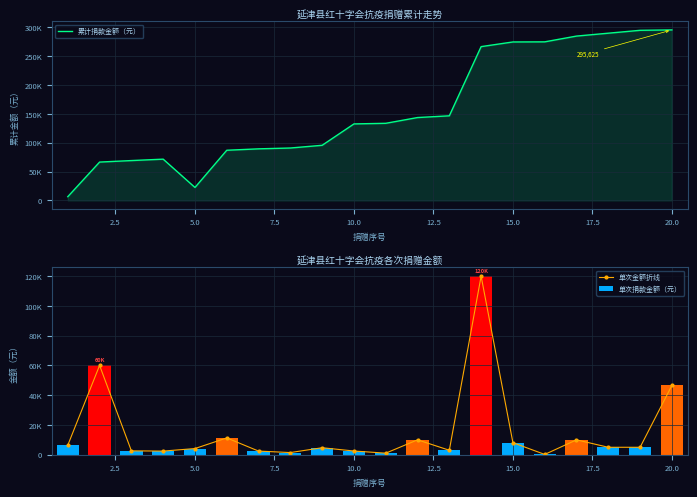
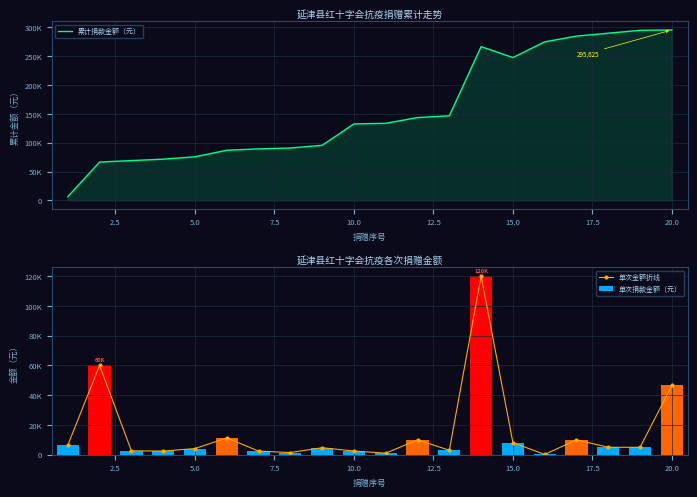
  {
    "延津县红十字会抗疫捐赠累计走势": {
-     "5.0": 20000,
+     "5.0": 80000,
      "10.0": 130000,
-     "15.0": 270000,
+     "15.0": 250000,
      "20.0": 300000
    },
    "延津县红十字会抗疫各次捐赠金额": {
      "5.0": 4000,
      "10.0": 2000,
      "15.0": 8000,
      "20.0": 47000
    }
  }
